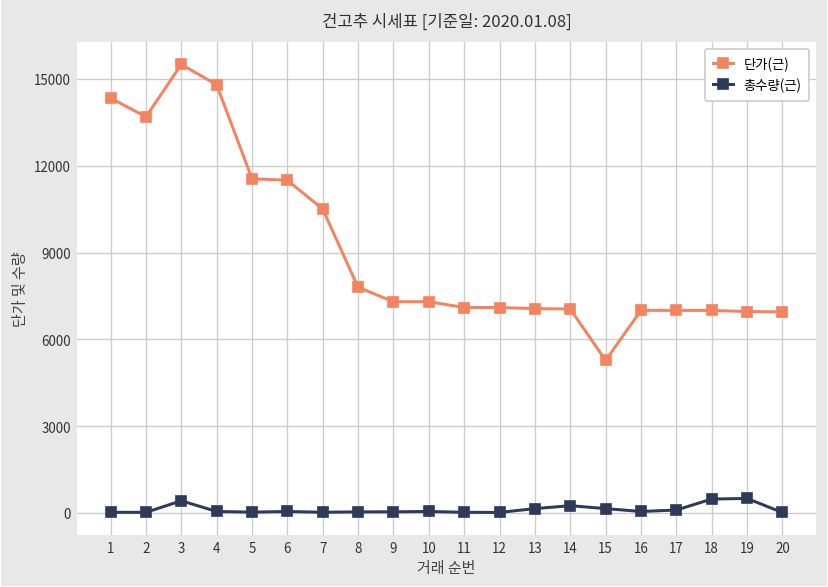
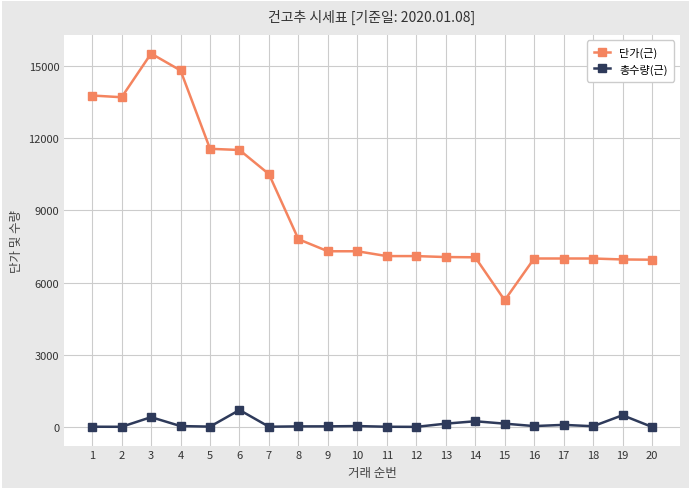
  {
    "단가(근)": {
-     "1": 14300,
+     "1": 13800,
      "2": 13700,
      "3": 15500,
      "4": 14800,
      "5": 11600,
      "6": 11500,
      "7": 10500,
      "8": 7800,
      "9": 7300,
      "10": 7300,
      "11": 7100,
      "12": 7100,
      "13": 7100,
      "14": 7100,
      "15": 5300,
      "16": 7000,
      "17": 7000,
      "18": 7000,
      "19": 7000,
      "20": 7000
    },
    "총수량(근)": {
      "1": 0,
      "2": 0,
      "3": 400,
      "4": 100,
      "5": 0,
-     "6": 100,
+     "6": 700,
      "7": 0,
      "8": 0,
      "9": 0,
      "10": 100,
      "11": 0,
      "12": 0,
      "13": 200,
      "14": 300,
      "15": 200,
      "16": 100,
      "17": 100,
-     "18": 500,
+     "18": 0,
      "19": 500,
      "20": 0
    }
  }
